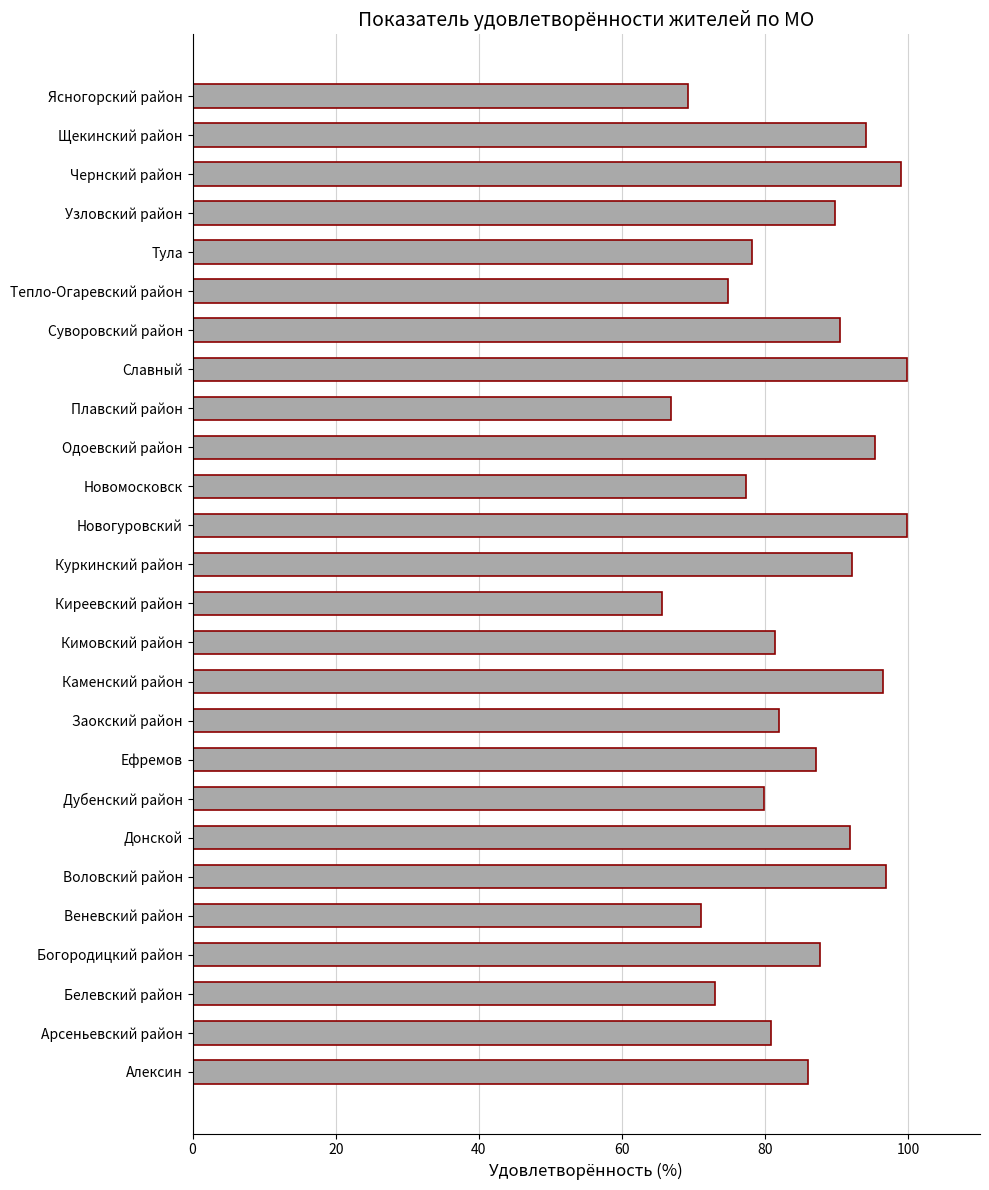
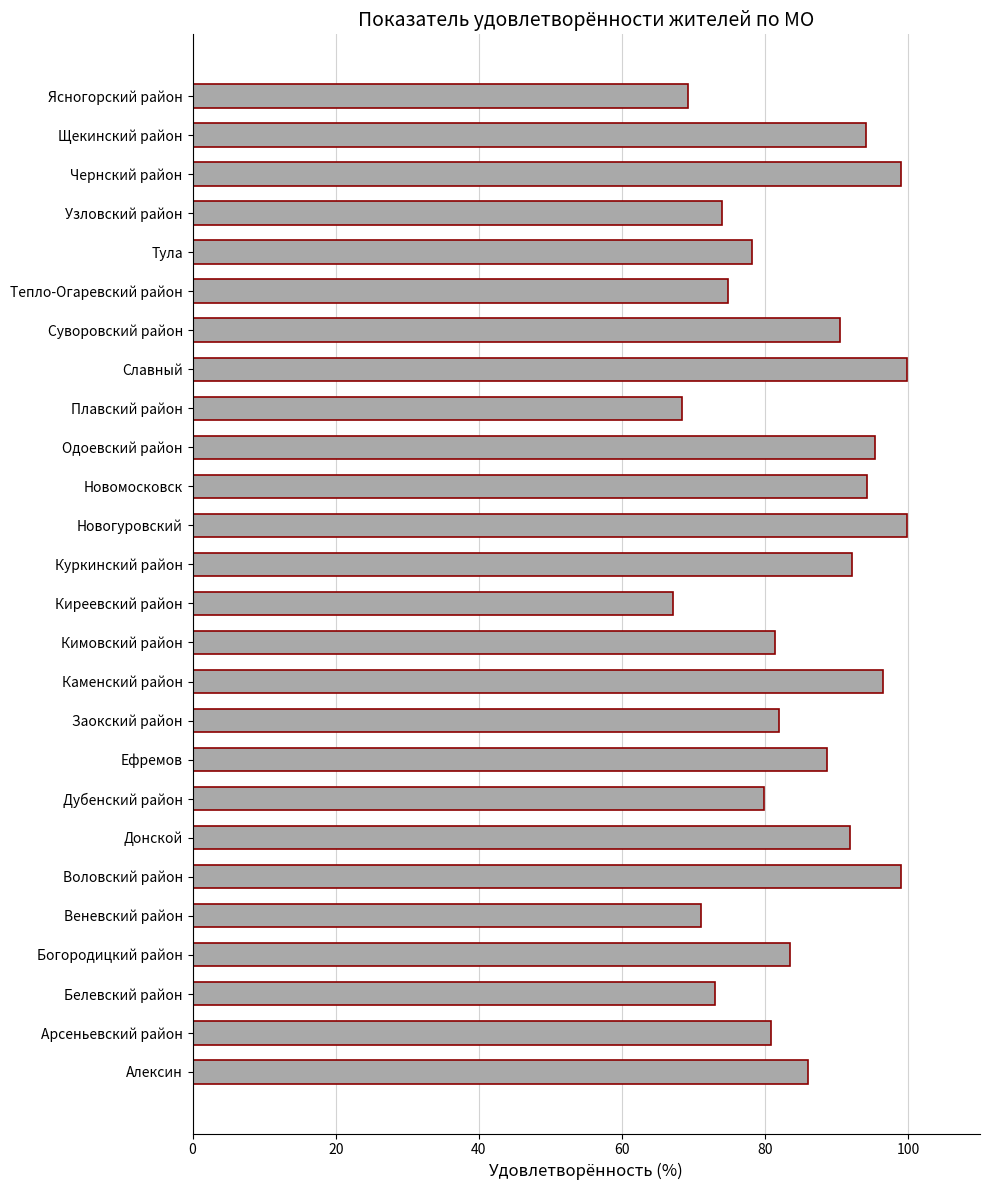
  {
    "Ясногорский район": 69,
    "Щекинский район": 94,
    "Чернский район": 99,
-   "Узловский район": 90,
+   "Узловский район": 74,
    "Тула": 78,
    "Тепло-Огаревский район": 75,
    "Суворовский район": 90,
    "Славный": 100,
-   "Плавский район": 67,
+   "Плавский район": 68,
    "Одоевский район": 95,
-   "Новомосковск": 77,
+   "Новомосковск": 94,
    "Новогуровский": 100,
    "Куркинский район": 92,
-   "Киреевский район": 66,
+   "Киреевский район": 67,
    "Кимовский район": 81,
    "Каменский район": 96,
    "Заокский район": 82,
-   "Ефремов": 87,
+   "Ефремов": 89,
    "Дубенский район": 80,
    "Донской": 92,
-   "Воловский район": 97,
+   "Воловский район": 99,
    "Веневский район": 71,
-   "Богородицкий район": 88,
+   "Богородицкий район": 83,
    "Белевский район": 73,
    "Арсеньевский район": 81,
    "Алексин": 86
  }
